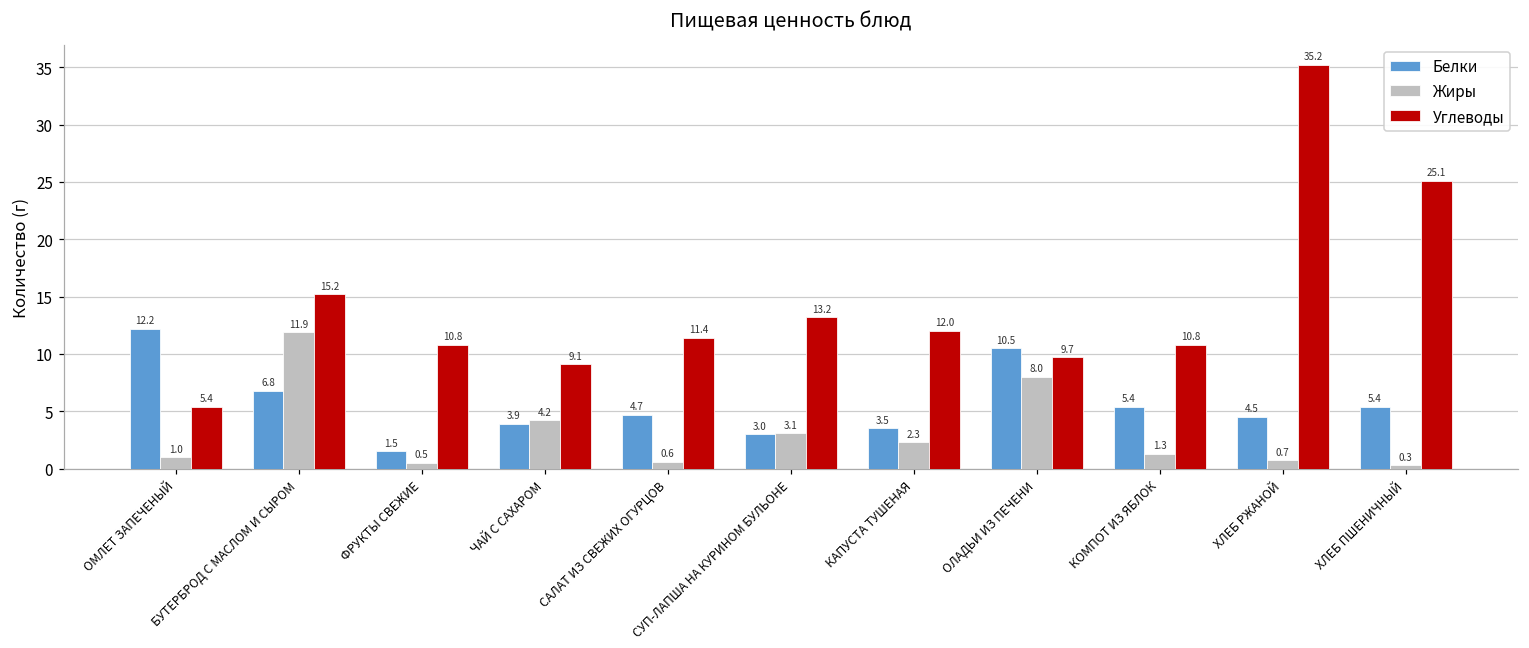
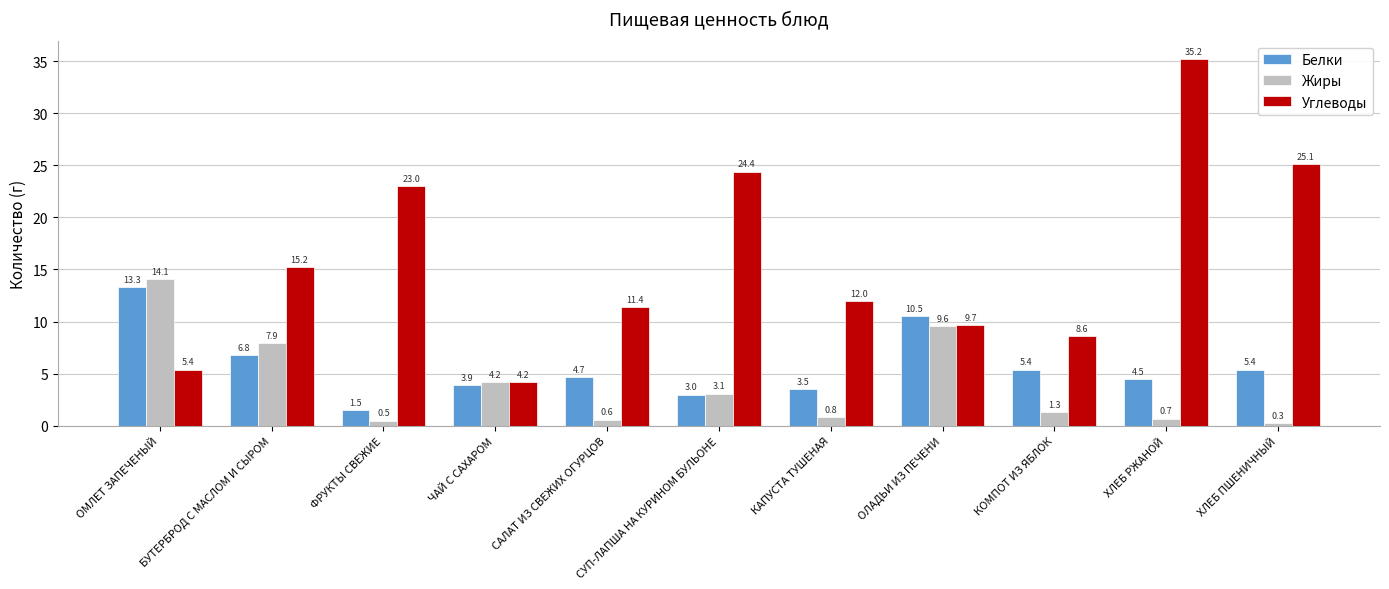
  {
    "Белки": {
-     "ОМЛЕТ ЗАПЕЧЕНЫЙ": 12.2,
+     "ОМЛЕТ ЗАПЕЧЕНЫЙ": 13.3,
      "БУТЕРБРОД С МАСЛОМ И СЫРОМ": 6.8,
      "ФРУКТЫ СВЕЖИЕ": 1.5,
      "ЧАЙ С САХАРОМ": 3.9,
      "САЛАТ ИЗ СВЕЖИХ ОГУРЦОВ": 4.7,
      "СУП-ЛАПША НА КУРИНОМ БУЛЬОНЕ": 3.0,
      "КАПУСТА ТУШЕНАЯ": 3.5,
      "ОЛАДЬИ ИЗ ПЕЧЕНИ": 10.5,
      "КОМПОТ ИЗ ЯБЛОК": 5.4,
      "ХЛЕБ РЖАНОЙ": 4.5,
      "ХЛЕБ ПШЕНИЧНЫЙ": 5.4
    },
    "Жиры": {
-     "ОМЛЕТ ЗАПЕЧЕНЫЙ": 1.0,
-     "БУТЕРБРОД С МАСЛОМ И СЫРОМ": 11.9,
+     "ОМЛЕТ ЗАПЕЧЕНЫЙ": 14.1,
+     "БУТЕРБРОД С МАСЛОМ И СЫРОМ": 7.9,
      "ФРУКТЫ СВЕЖИЕ": 0.5,
      "ЧАЙ С САХАРОМ": 4.2,
      "САЛАТ ИЗ СВЕЖИХ ОГУРЦОВ": 0.6,
      "СУП-ЛАПША НА КУРИНОМ БУЛЬОНЕ": 3.1,
-     "КАПУСТА ТУШЕНАЯ": 2.3,
-     "ОЛАДЬИ ИЗ ПЕЧЕНИ": 8.0,
+     "КАПУСТА ТУШЕНАЯ": 0.8,
+     "ОЛАДЬИ ИЗ ПЕЧЕНИ": 9.6,
      "КОМПОТ ИЗ ЯБЛОК": 1.3,
      "ХЛЕБ РЖАНОЙ": 0.7,
      "ХЛЕБ ПШЕНИЧНЫЙ": 0.3
    },
    "Углеводы": {
      "ОМЛЕТ ЗАПЕЧЕНЫЙ": 5.4,
      "БУТЕРБРОД С МАСЛОМ И СЫРОМ": 15.2,
-     "ФРУКТЫ СВЕЖИЕ": 10.8,
-     "ЧАЙ С САХАРОМ": 9.1,
+     "ФРУКТЫ СВЕЖИЕ": 23.0,
+     "ЧАЙ С САХАРОМ": 4.2,
      "САЛАТ ИЗ СВЕЖИХ ОГУРЦОВ": 11.4,
-     "СУП-ЛАПША НА КУРИНОМ БУЛЬОНЕ": 13.2,
+     "СУП-ЛАПША НА КУРИНОМ БУЛЬОНЕ": 24.4,
      "КАПУСТА ТУШЕНАЯ": 12.0,
      "ОЛАДЬИ ИЗ ПЕЧЕНИ": 9.7,
-     "КОМПОТ ИЗ ЯБЛОК": 10.8,
+     "КОМПОТ ИЗ ЯБЛОК": 8.6,
      "ХЛЕБ РЖАНОЙ": 35.2,
      "ХЛЕБ ПШЕНИЧНЫЙ": 25.1
    }
  }
